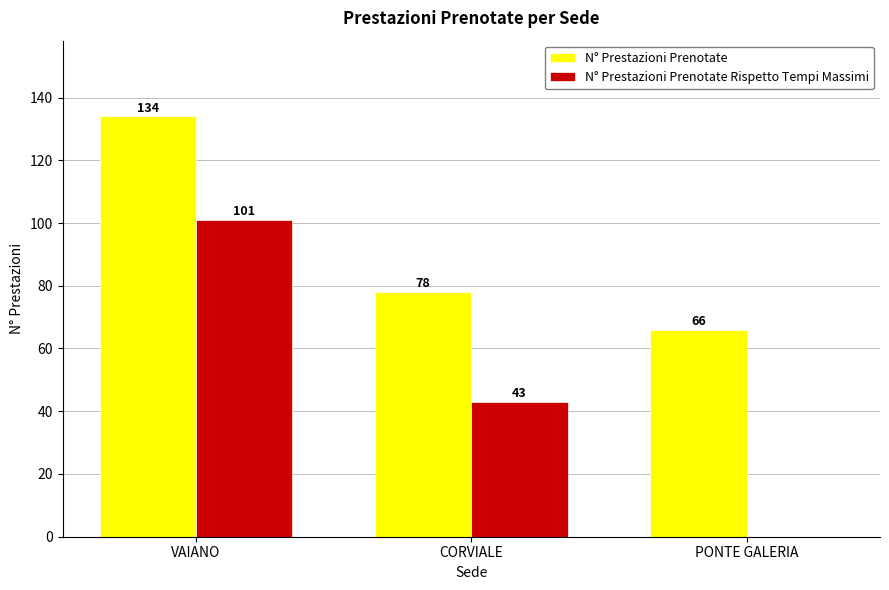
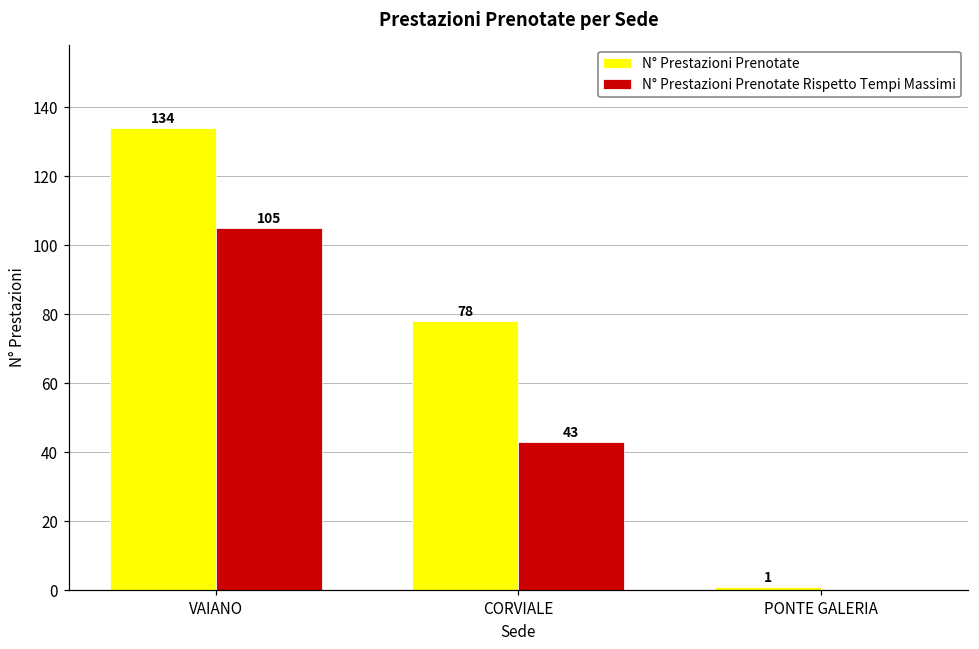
  {
    "N° Prestazioni Prenotate": {
      "VAIANO": 134,
      "CORVIALE": 78,
-     "PONTE GALERIA": 66
+     "PONTE GALERIA": 1
    },
    "N° Prestazioni Prenotate Rispetto Tempi Massimi": {
-     "VAIANO": 101,
+     "VAIANO": 105,
      "CORVIALE": 43
    }
  }
